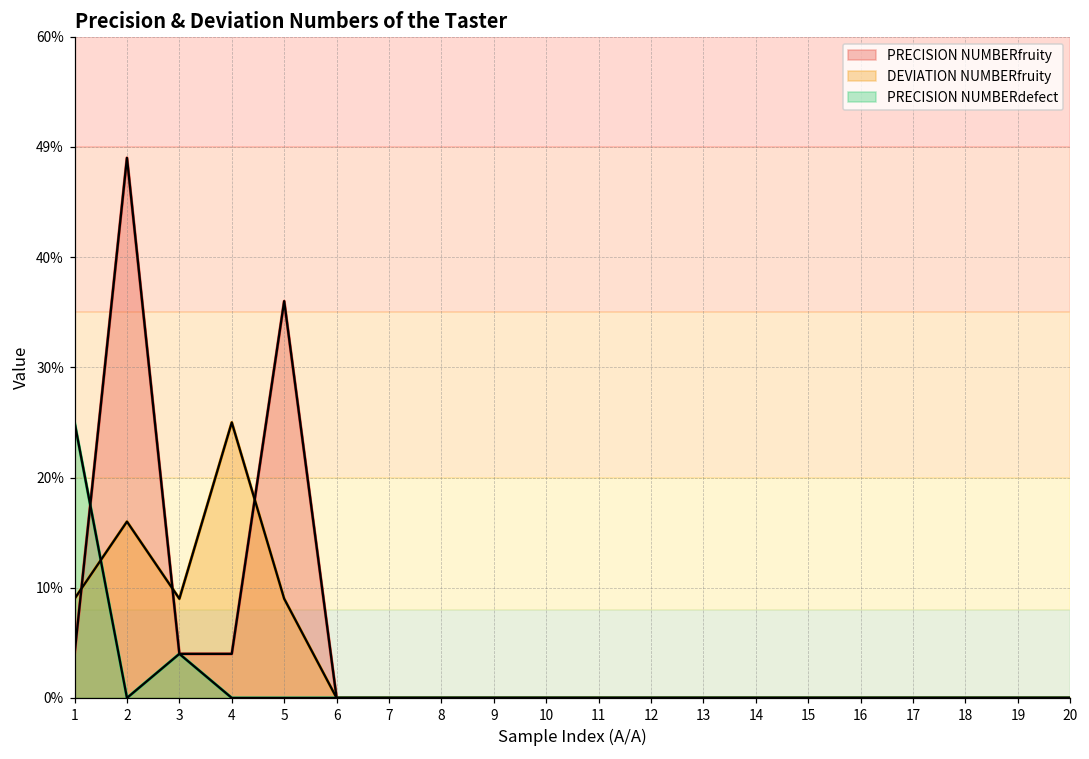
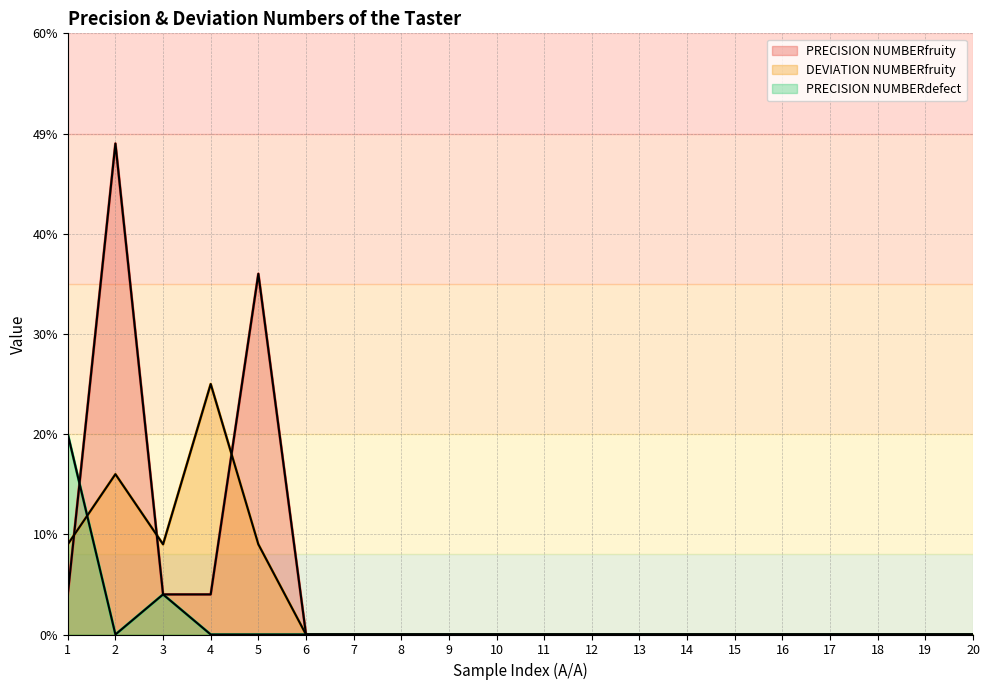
  {
    "PRECISION NUMBERdefect": {
-     "1": "25.0%",
+     "1": "20.0%",
      "2": "0.0%",
      "4": "0.0%",
      "5": "0.0%"
    }
  }
